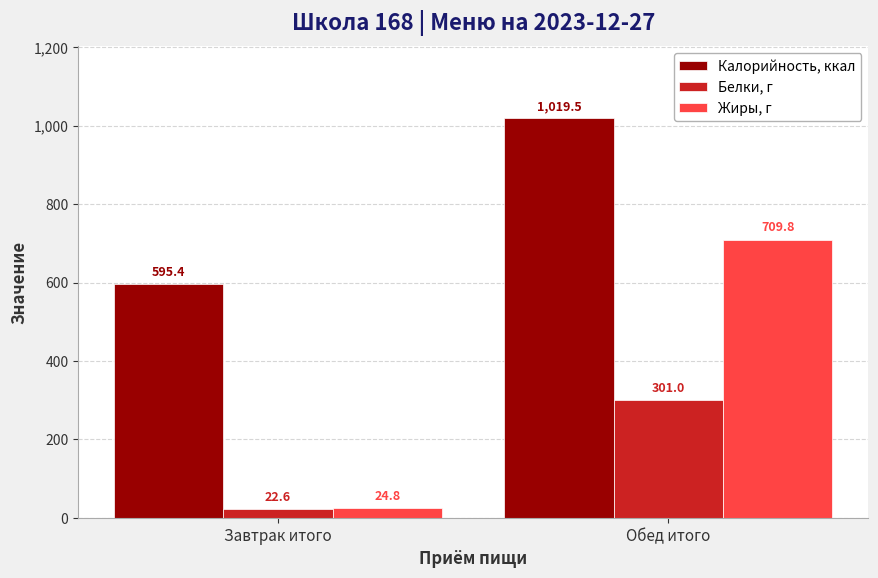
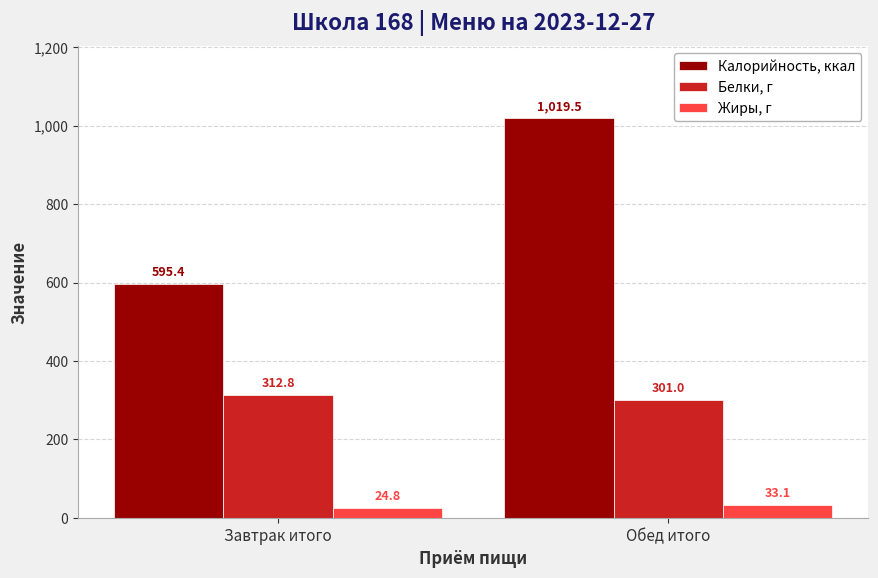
  {
    "Калорийность, ккал": {
      "Завтрак итого": "595.4",
      "Обед итого": "1,019.5"
    },
    "Белки, г": {
-     "Завтрак итого": "22.6",
+     "Завтрак итого": "312.8",
      "Обед итого": "301.0"
    },
    "Жиры, г": {
      "Завтрак итого": "24.8",
-     "Обед итого": "709.8"
+     "Обед итого": "33.1"
    }
  }
